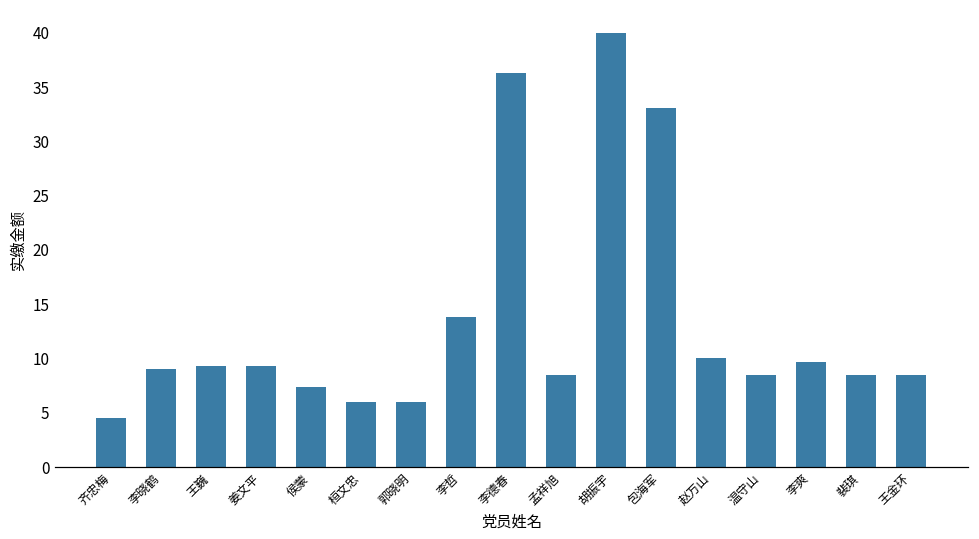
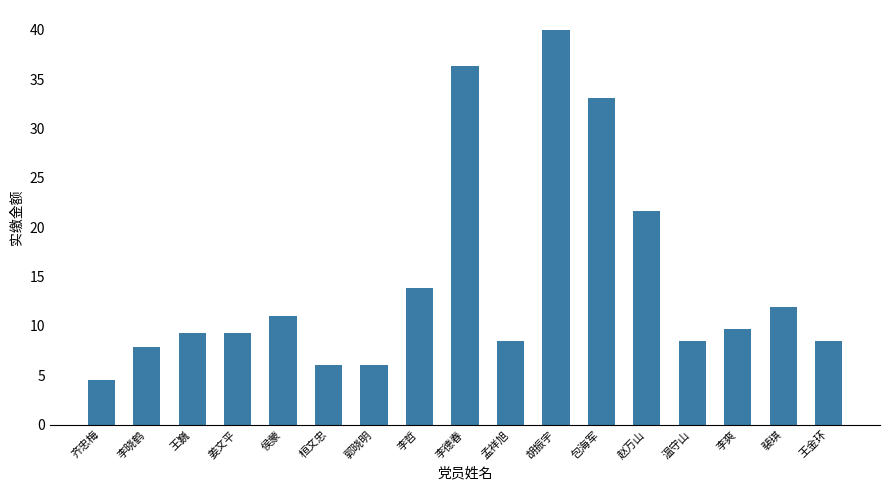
  {
    "齐忠梅": 5,
-   "李晓鹤": 9,
+   "李晓鹤": 8,
    "王巍": 9,
    "姜文平": 9,
-   "侯蒙": 7,
+   "侯蒙": 11,
    "桓文忠": 6,
    "郭晓明": 6,
    "李哲": 14,
    "李德春": 36,
    "孟祥旭": 9,
    "胡振宇": 40,
    "包海军": 33,
-   "赵万山": 10,
+   "赵万山": 22,
    "温守山": 9,
    "李爽": 10,
-   "裴琪": 9,
+   "裴琪": 12,
    "王金环": 9
  }
